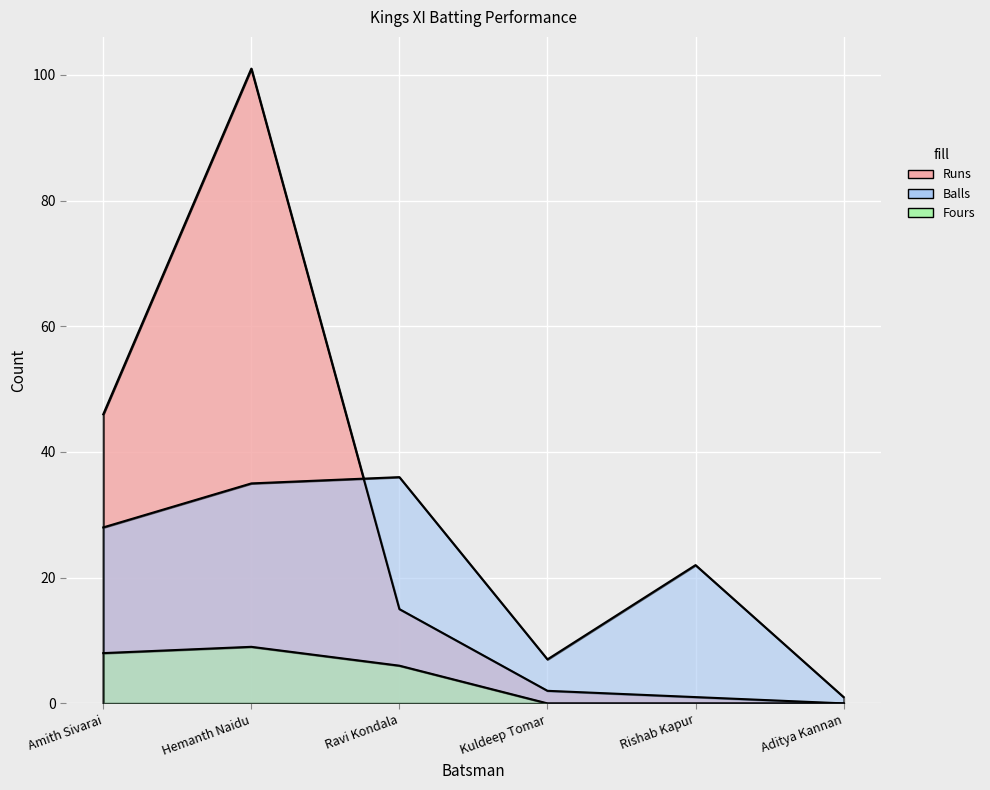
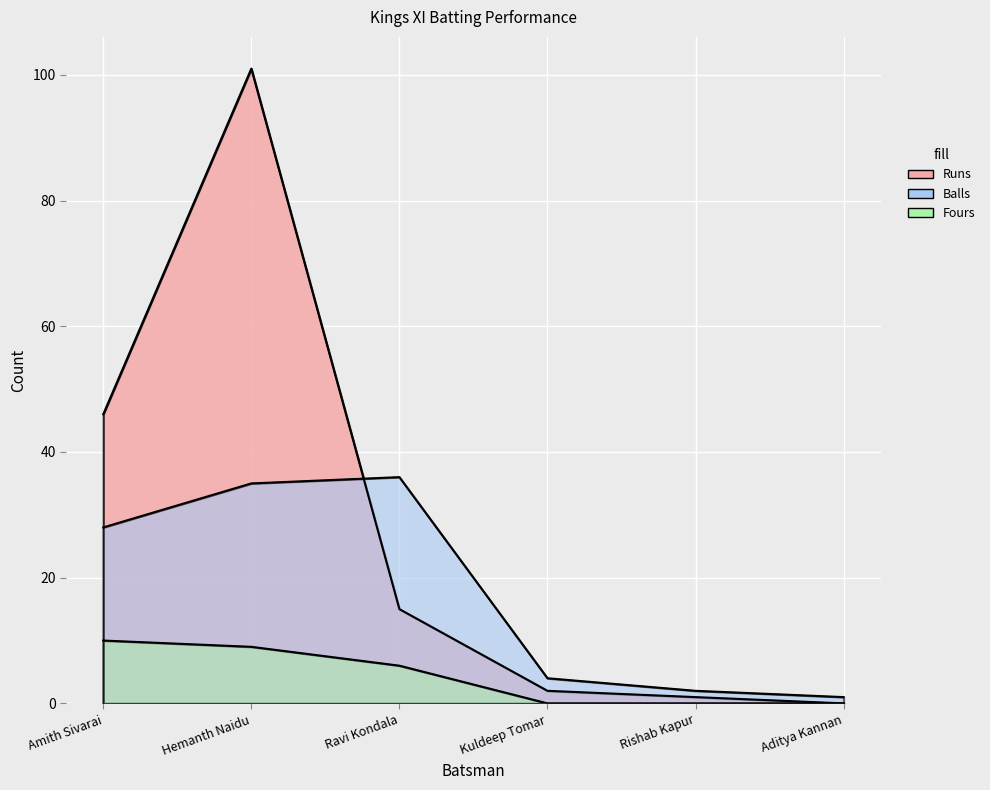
  {
    "Runs": {
      "Amith Sivarai": 46,
      "Hemanth Naidu": 101,
      "Ravi Kondala": 15,
      "Kuldeep Tomar": 2,
      "Rishab Kapur": 1
    },
    "Balls": {
      "Amith Sivarai": 28,
      "Hemanth Naidu": 35,
      "Ravi Kondala": 36,
-     "Kuldeep Tomar": 7,
-     "Rishab Kapur": 22,
+     "Kuldeep Tomar": 4,
+     "Rishab Kapur": 2,
      "Aditya Kannan": 1
    },
    "Fours": {
-     "Amith Sivarai": 8,
+     "Amith Sivarai": 10,
      "Hemanth Naidu": 9,
      "Ravi Kondala": 6,
      "Kuldeep Tomar": 0,
      "Rishab Kapur": 0
    }
  }
